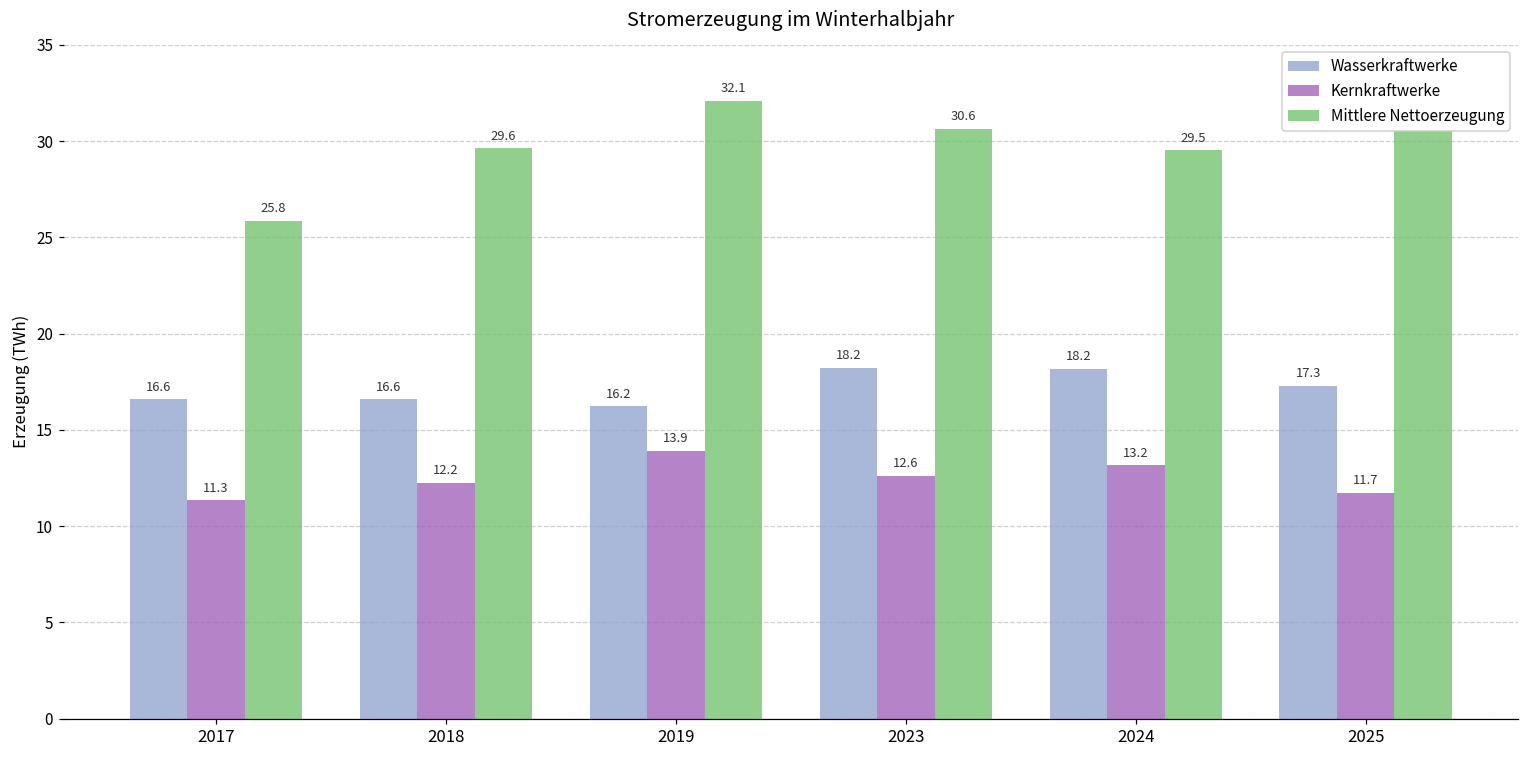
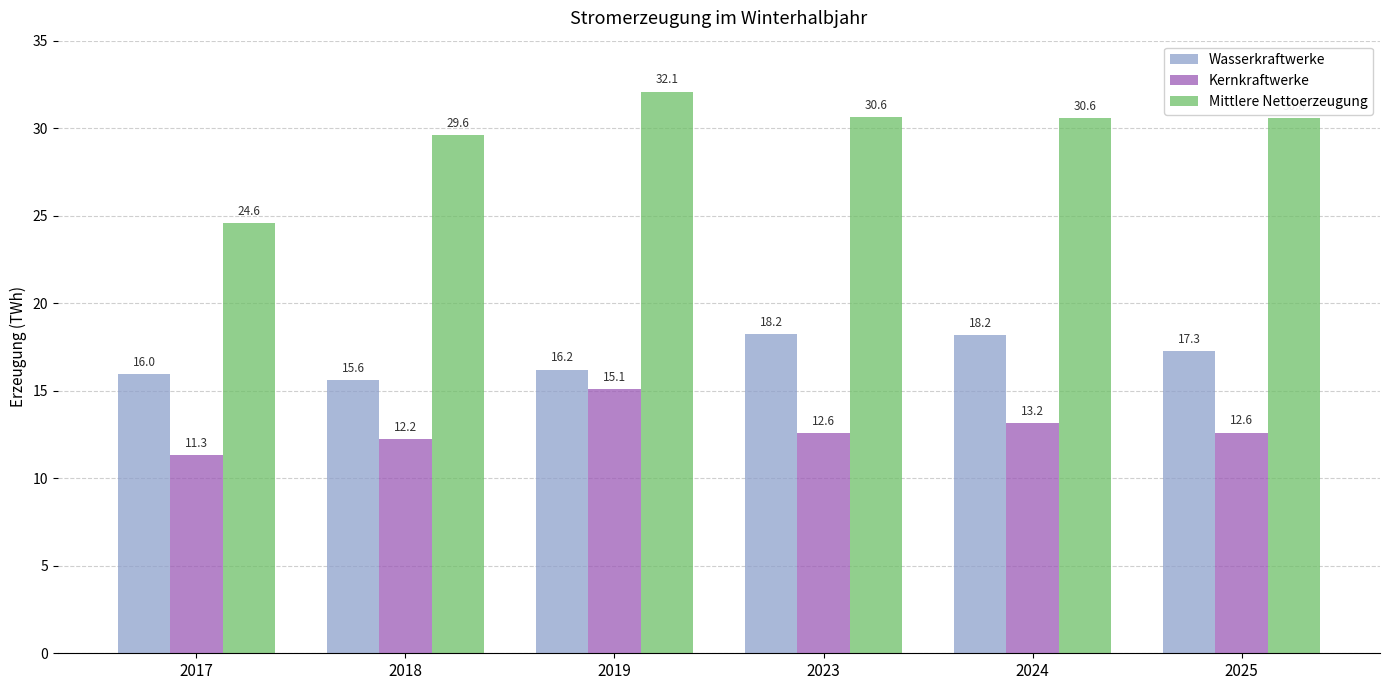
  {
    "Wasserkraftwerke": {
-     "2017": 16.6,
-     "2018": 16.6,
+     "2017": 16.0,
+     "2018": 15.6,
      "2019": 16.2,
      "2023": 18.2,
      "2024": 18.2,
      "2025": 17.3
    },
    "Kernkraftwerke": {
      "2017": 11.3,
      "2018": 12.2,
-     "2019": 13.9,
+     "2019": 15.1,
      "2023": 12.6,
      "2024": 13.2,
-     "2025": 11.7
+     "2025": 12.6
    },
    "Mittlere Nettoerzeugung": {
-     "2017": 25.8,
+     "2017": 24.6,
      "2018": 29.6,
      "2019": 32.1,
      "2023": 30.6,
-     "2024": 29.5
+     "2024": 30.6
    }
  }
